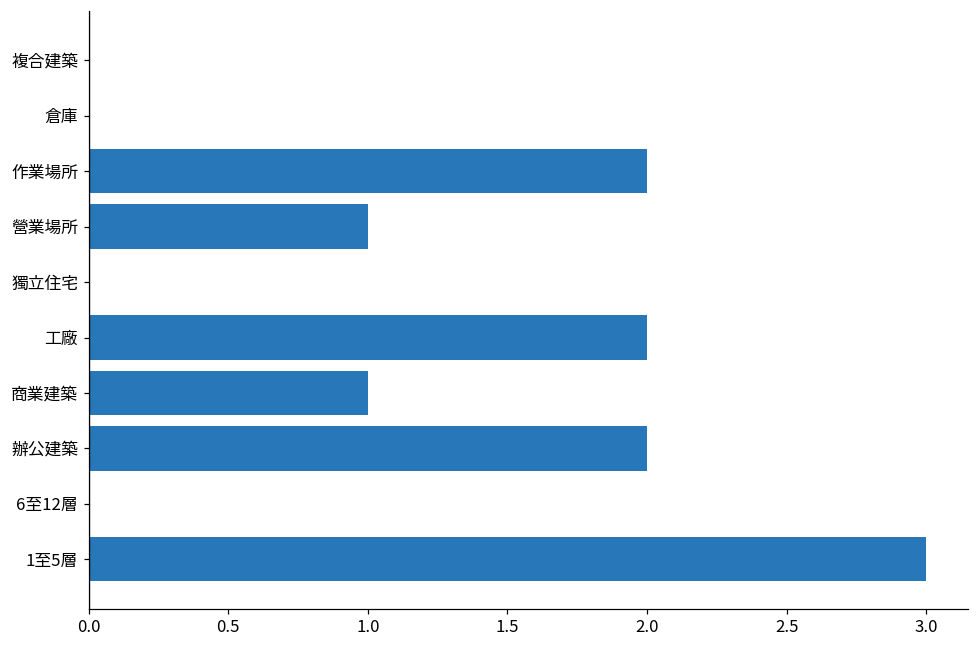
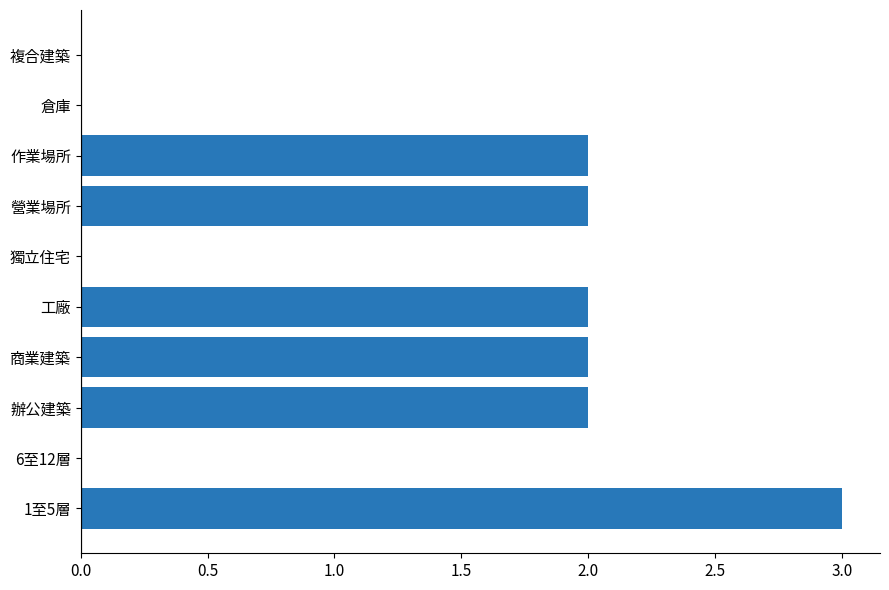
  {
    "複合建築": 0,
    "倉庫": 0,
    "作業場所": 2,
-   "營業場所": 1,
+   "營業場所": 2,
    "獨立住宅": 0,
    "工廠": 2,
-   "商業建築": 1,
+   "商業建築": 2,
    "辦公建築": 2,
    "6至12層": 0,
    "1至5層": 3
  }
